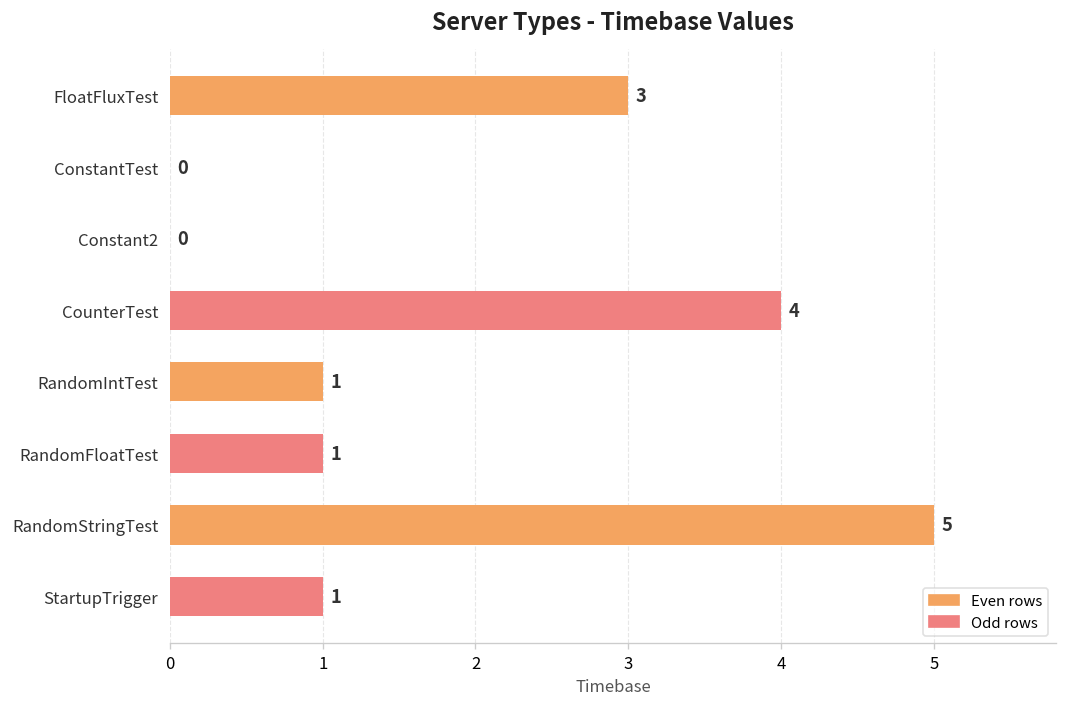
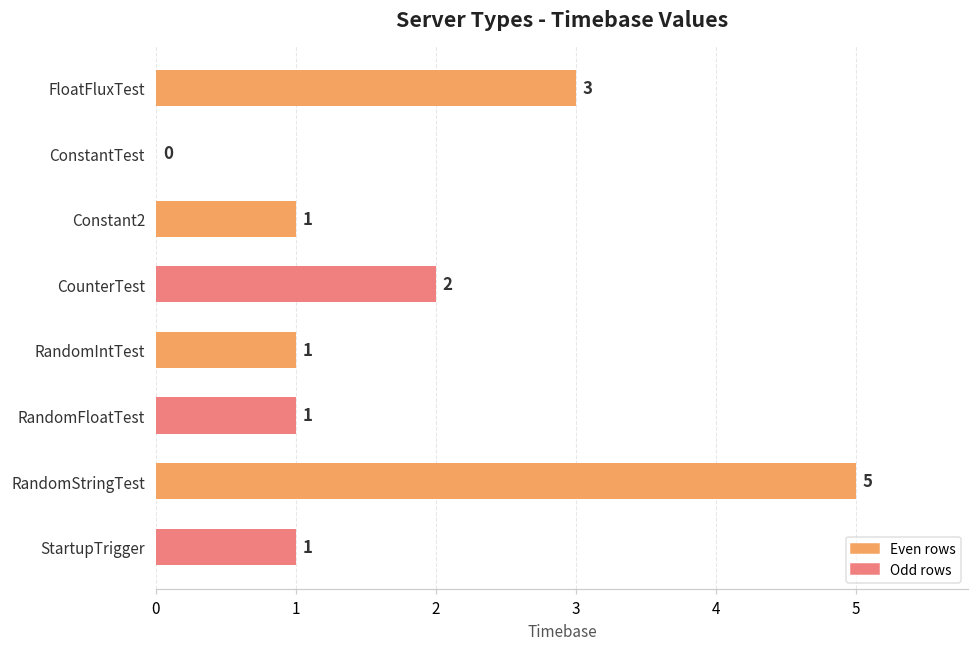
  {
    "FloatFluxTest": 3,
    "ConstantTest": 0,
-   "Constant2": 0,
-   "CounterTest": 4,
+   "Constant2": 1,
+   "CounterTest": 2,
    "RandomIntTest": 1,
    "RandomFloatTest": 1,
    "RandomStringTest": 5,
    "StartupTrigger": 1
  }
